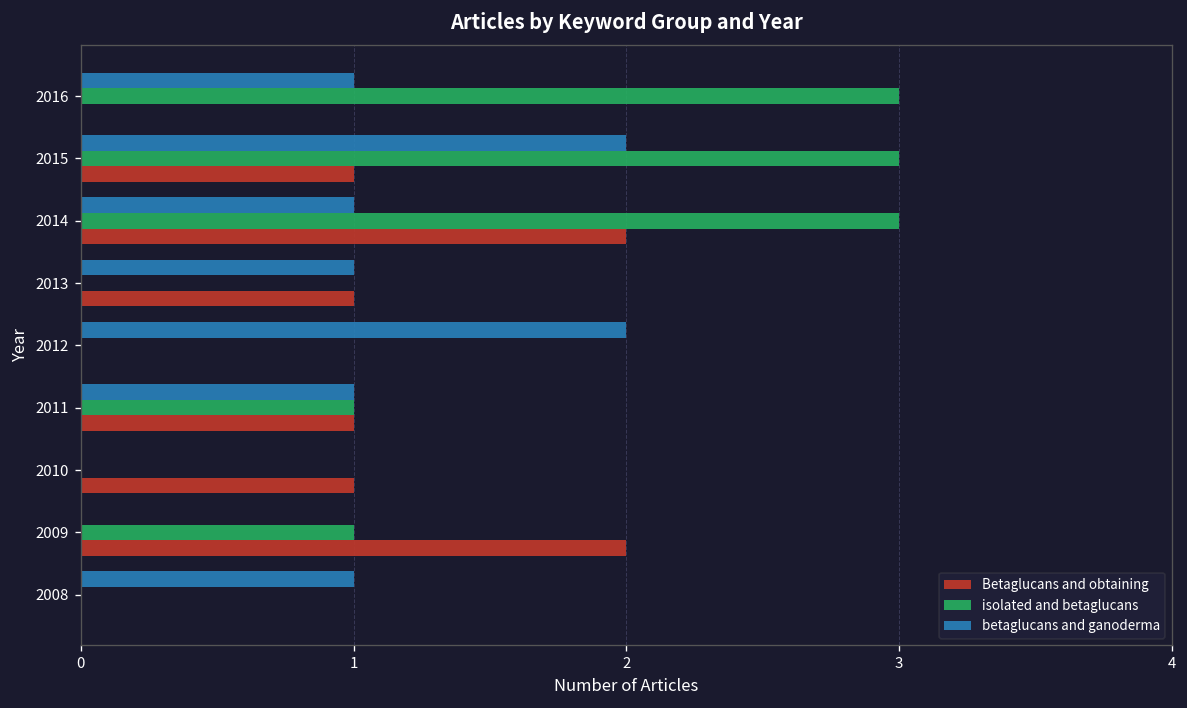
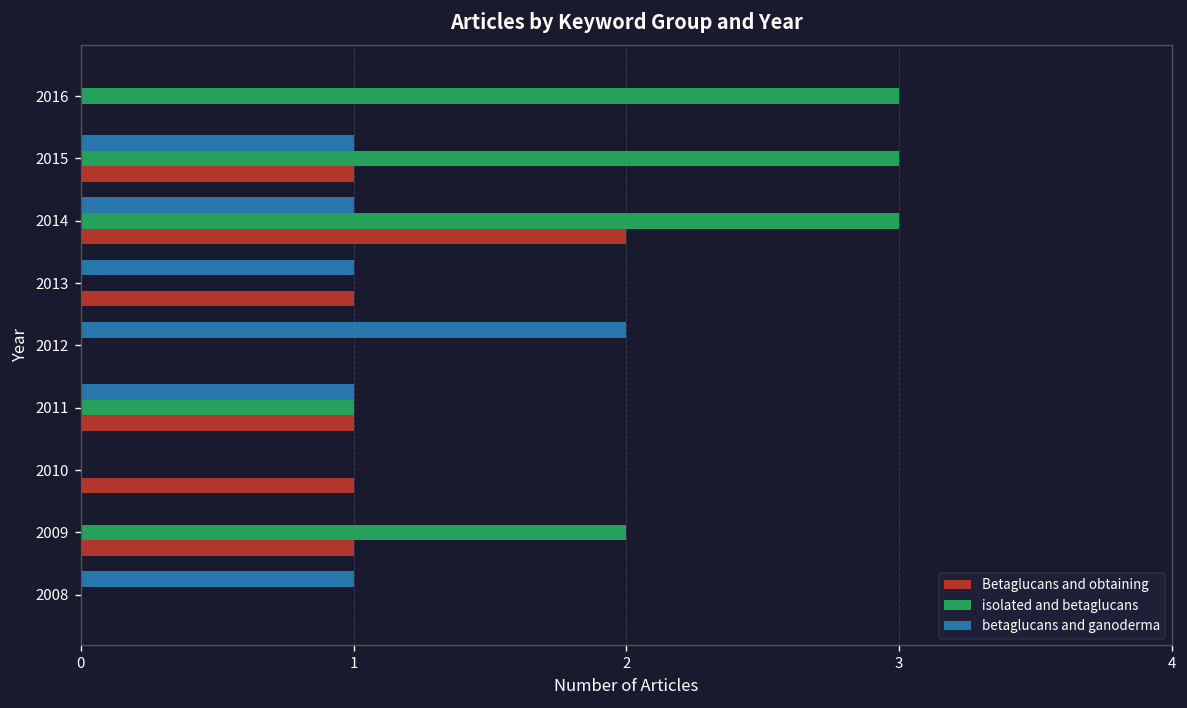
  {
    "Betaglucans and obtaining": {
      "2016": 0,
      "2015": 1,
      "2014": 2,
      "2013": 1,
      "2012": 0,
      "2011": 1,
      "2010": 1,
-     "2009": 2,
+     "2009": 1,
      "2008": 0
    },
    "isolated and betaglucans": {
      "2016": 3,
      "2015": 3,
      "2014": 3,
      "2013": 0,
      "2012": 0,
      "2011": 1,
      "2010": 0,
-     "2009": 1,
+     "2009": 2,
      "2008": 0
    },
    "betaglucans and ganoderma": {
-     "2016": 1,
-     "2015": 2,
+     "2016": 0,
+     "2015": 1,
      "2014": 1,
      "2013": 1,
      "2012": 2,
      "2011": 1,
      "2010": 0,
      "2009": 0,
      "2008": 1
    }
  }
